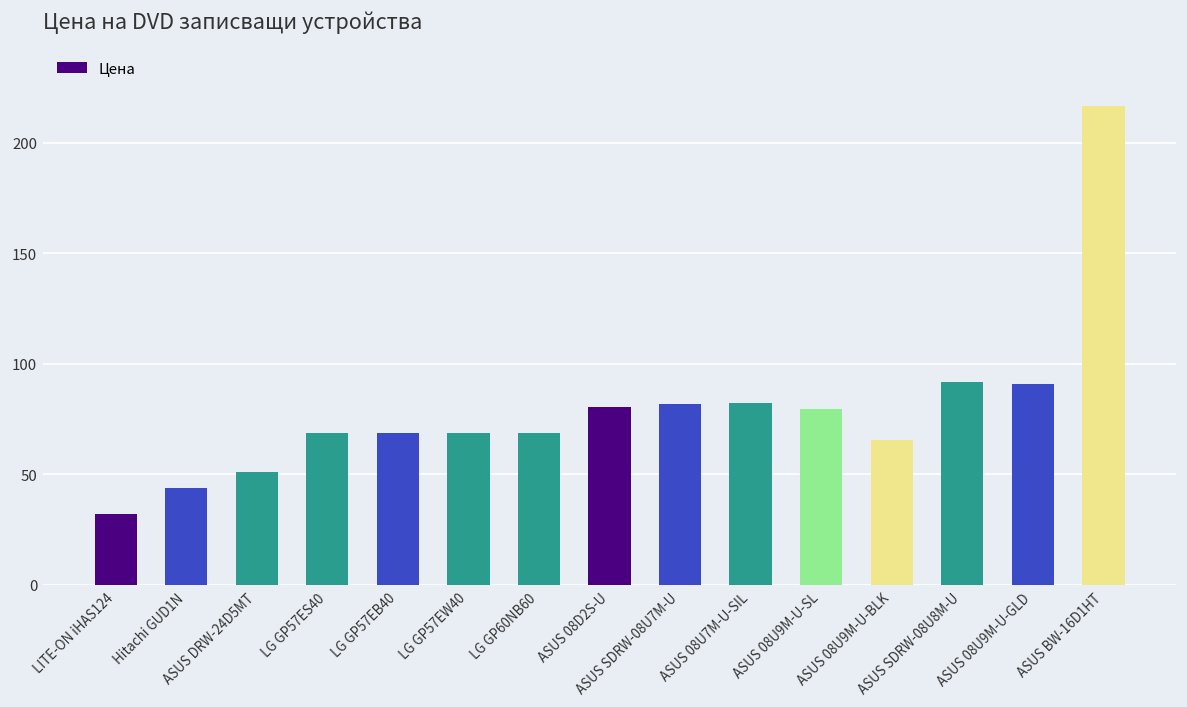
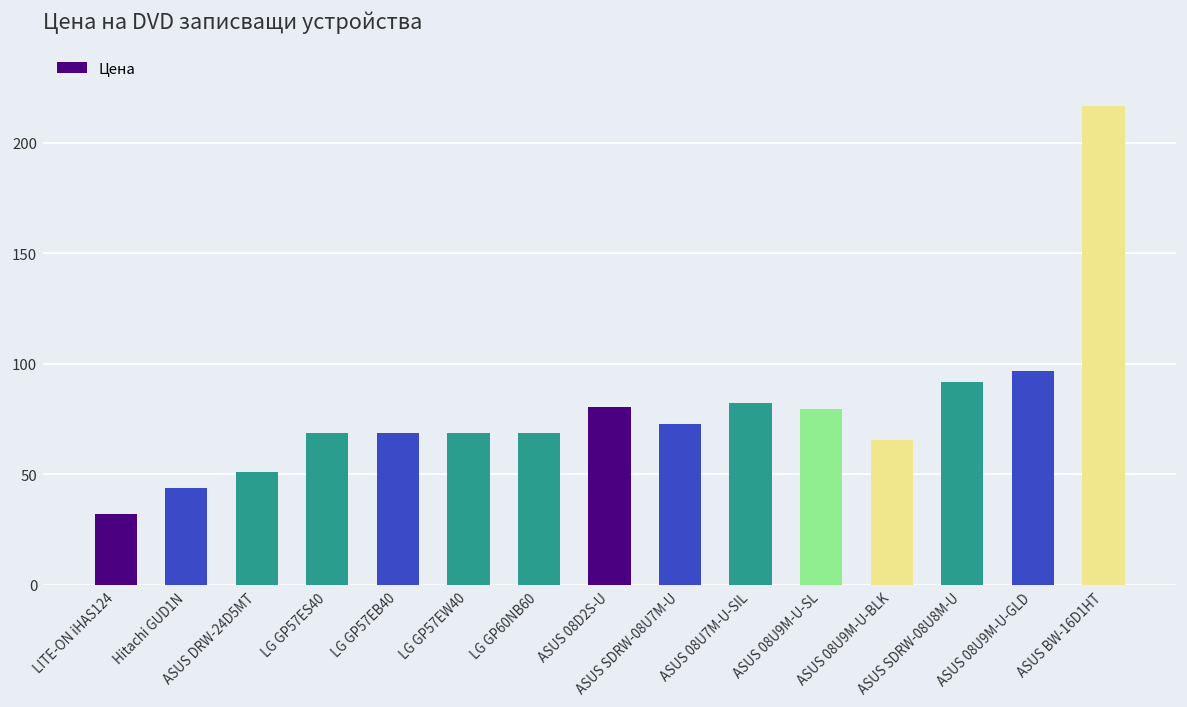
  {
    "LITE-ON iHAS124": 32,
    "Hitachi GUD1N": 44,
    "ASUS DRW-24D5MT": 51,
    "LG GP57ES40": 68,
    "LG GP57EB40": 69,
    "LG GP57EW40": 69,
    "LG GP60NB60": 69,
    "ASUS 08D2S-U": 80,
-   "ASUS SDRW-08U7M-U": 82,
+   "ASUS SDRW-08U7M-U": 73,
    "ASUS 08U7M-U-SIL": 82,
    "ASUS 08U9M-U-SL": 80,
    "ASUS 08U9M-U-BLK": 65,
    "ASUS SDRW-08U8M-U": 92,
-   "ASUS 08U9M-U-GLD": 91,
+   "ASUS 08U9M-U-GLD": 97,
    "ASUS BW-16D1HT": 217
  }
